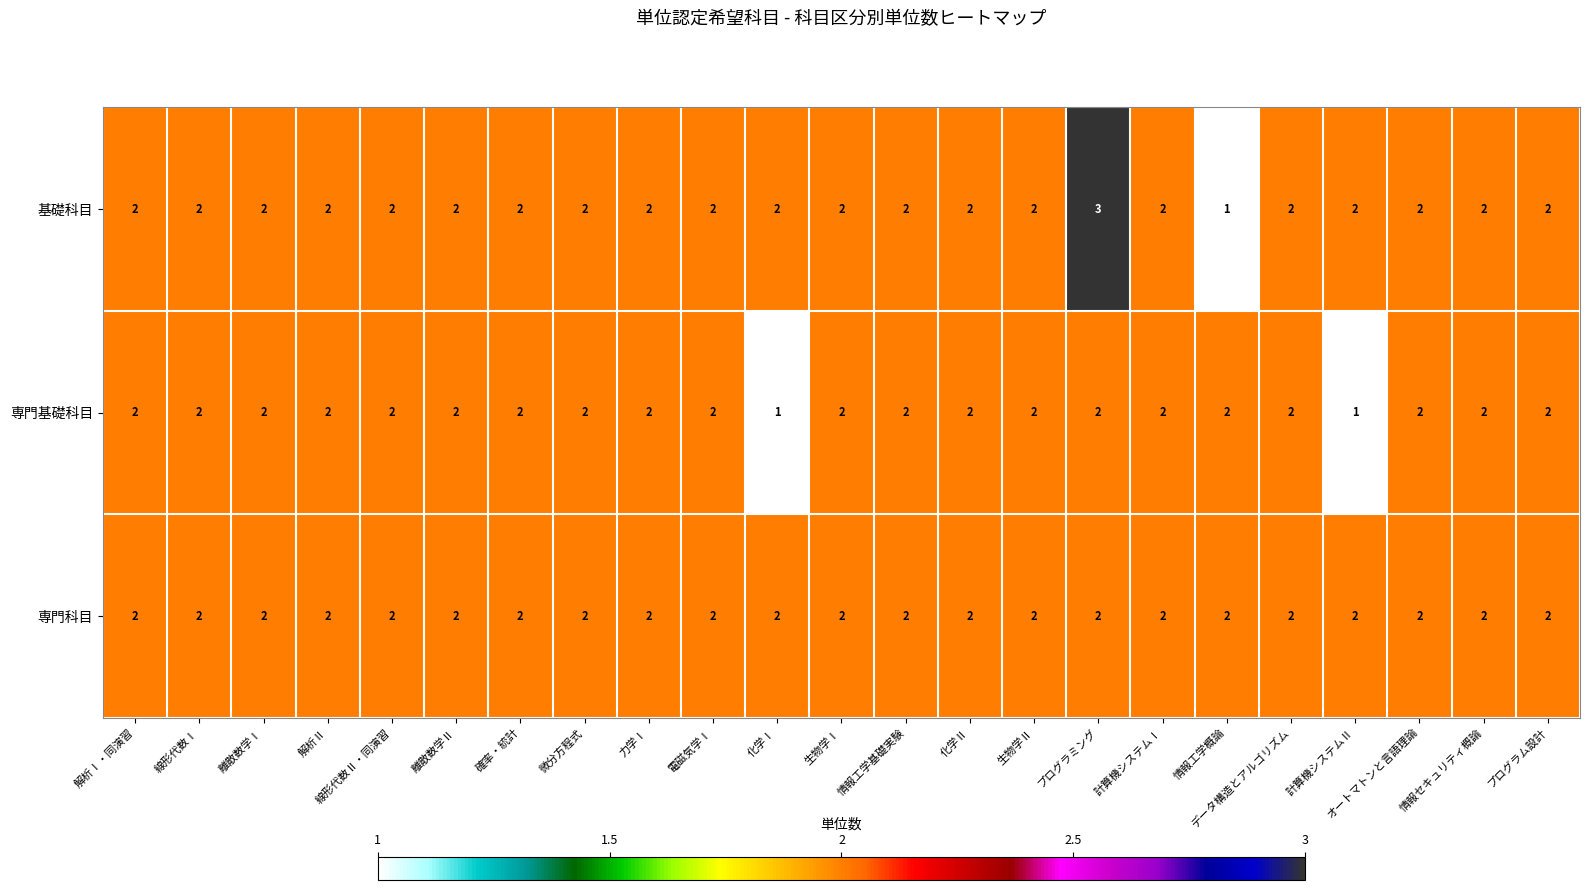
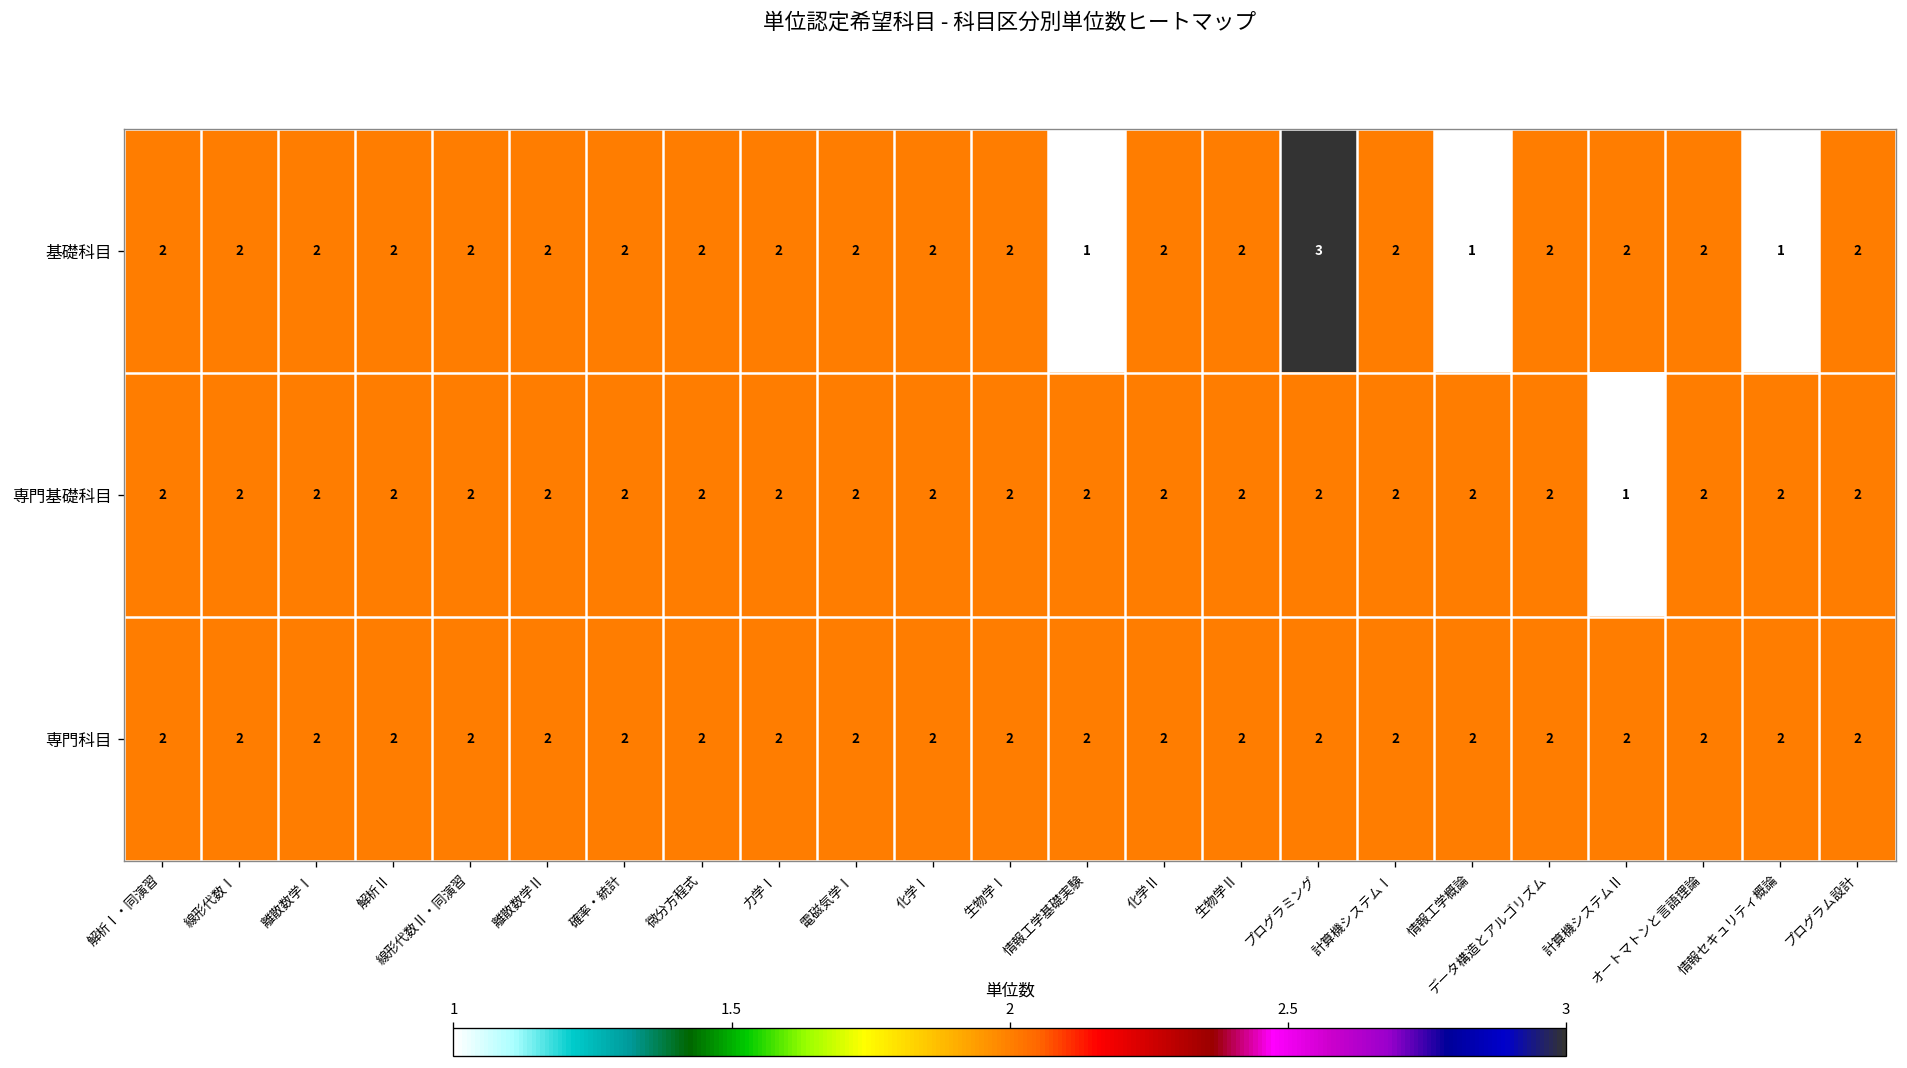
  {
    "基礎科目": {
      "解析Ⅰ・同演習": 2,
      "線形代数Ⅰ": 2,
      "離散数学Ⅰ": 2,
      "解析Ⅱ": 2,
      "線形代数Ⅱ・同演習": 2,
      "離散数学Ⅱ": 2,
      "確率・統計": 2,
      "微分方程式": 2,
      "力学Ⅰ": 2,
      "電磁気学Ⅰ": 2,
      "化学Ⅰ": 2,
      "生物学Ⅰ": 2,
-     "情報工学基礎実験": 2,
+     "情報工学基礎実験": 1,
      "化学Ⅱ": 2,
      "生物学Ⅱ": 2,
      "プログラミング": 3,
      "計算機システムⅠ": 2,
      "情報工学概論": 1,
      "データ構造とアルゴリズム": 2,
      "計算機システムⅡ": 2,
      "オートマトンと言語理論": 2,
-     "情報セキュリティ概論": 2,
+     "情報セキュリティ概論": 1,
      "プログラム設計": 2
    },
    "専門基礎科目": {
      "解析Ⅰ・同演習": 2,
      "線形代数Ⅰ": 2,
      "離散数学Ⅰ": 2,
      "解析Ⅱ": 2,
      "線形代数Ⅱ・同演習": 2,
      "離散数学Ⅱ": 2,
      "確率・統計": 2,
      "微分方程式": 2,
      "力学Ⅰ": 2,
      "電磁気学Ⅰ": 2,
-     "化学Ⅰ": 1,
+     "化学Ⅰ": 2,
      "生物学Ⅰ": 2,
      "情報工学基礎実験": 2,
      "化学Ⅱ": 2,
      "生物学Ⅱ": 2,
      "プログラミング": 2,
      "計算機システムⅠ": 2,
      "情報工学概論": 2,
      "データ構造とアルゴリズム": 2,
      "計算機システムⅡ": 1,
      "オートマトンと言語理論": 2,
      "情報セキュリティ概論": 2,
      "プログラム設計": 2
    },
    "専門科目": {
      "解析Ⅰ・同演習": 2,
      "線形代数Ⅰ": 2,
      "離散数学Ⅰ": 2,
      "解析Ⅱ": 2,
      "線形代数Ⅱ・同演習": 2,
      "離散数学Ⅱ": 2,
      "確率・統計": 2,
      "微分方程式": 2,
      "力学Ⅰ": 2,
      "電磁気学Ⅰ": 2,
      "化学Ⅰ": 2,
      "生物学Ⅰ": 2,
      "情報工学基礎実験": 2,
      "化学Ⅱ": 2,
      "生物学Ⅱ": 2,
      "プログラミング": 2,
      "計算機システムⅠ": 2,
      "情報工学概論": 2,
      "データ構造とアルゴリズム": 2,
      "計算機システムⅡ": 2,
      "オートマトンと言語理論": 2,
      "情報セキュリティ概論": 2,
      "プログラム設計": 2
    }
  }
